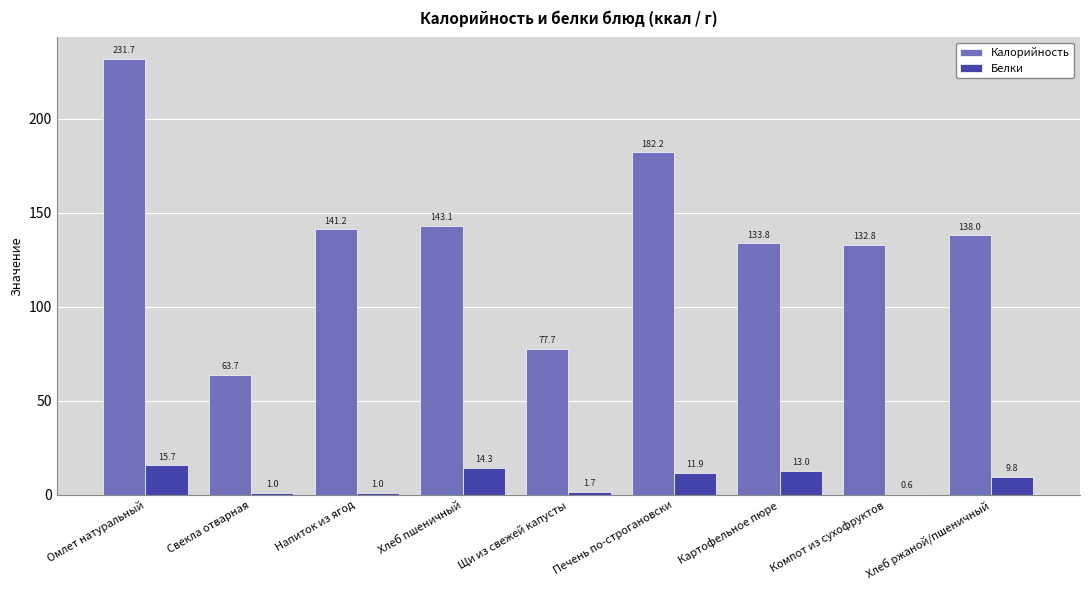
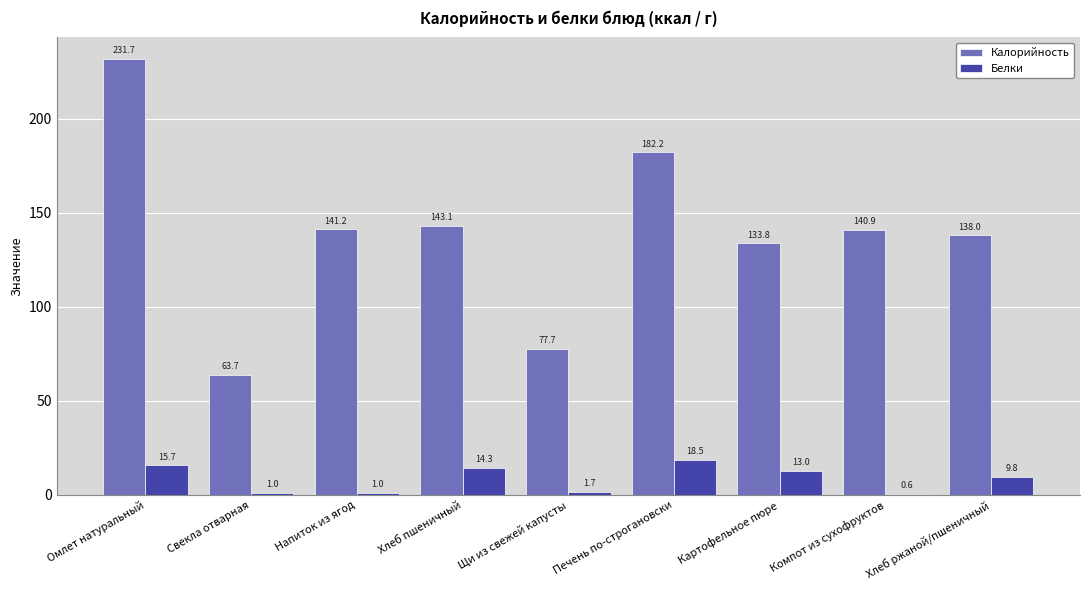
  {
    "Калорийность": {
      "Омлет натуральный": 231.7,
      "Свекла отварная": 63.7,
      "Напиток из ягод": 141.2,
      "Хлеб пшеничный": 143.1,
      "Щи из свежей капусты": 77.7,
      "Печень по-строгановски": 182.2,
      "Картофельное пюре": 133.8,
-     "Компот из сухофруктов": 132.8,
+     "Компот из сухофруктов": 140.9,
      "Хлеб ржаной/пшеничный": 138.0
    },
    "Белки": {
      "Омлет натуральный": 15.7,
      "Свекла отварная": 1.0,
      "Напиток из ягод": 1.0,
      "Хлеб пшеничный": 14.3,
      "Щи из свежей капусты": 1.7,
-     "Печень по-строгановски": 11.9,
+     "Печень по-строгановски": 18.5,
      "Картофельное пюре": 13.0,
      "Компот из сухофруктов": 0.6,
      "Хлеб ржаной/пшеничный": 9.8
    }
  }
